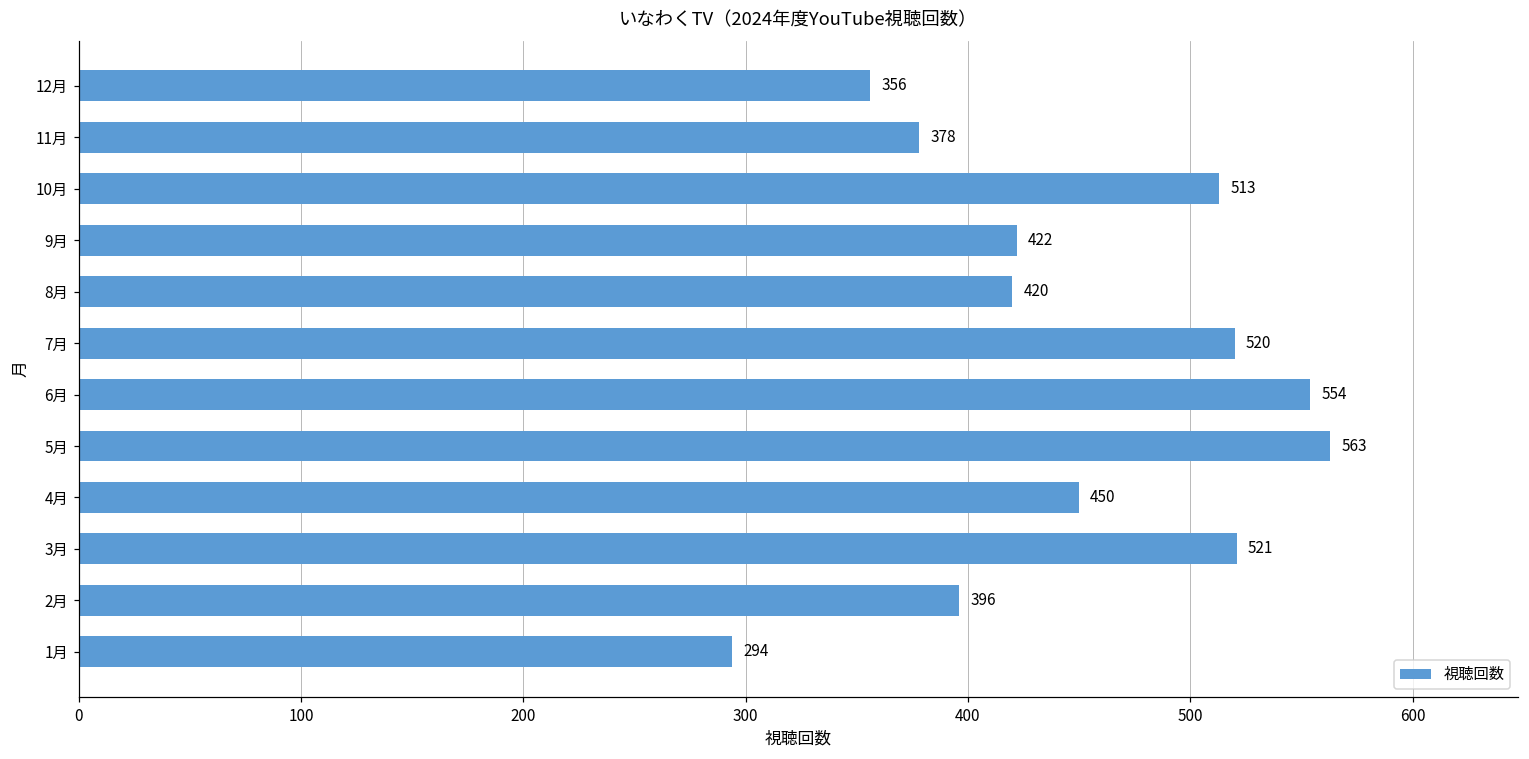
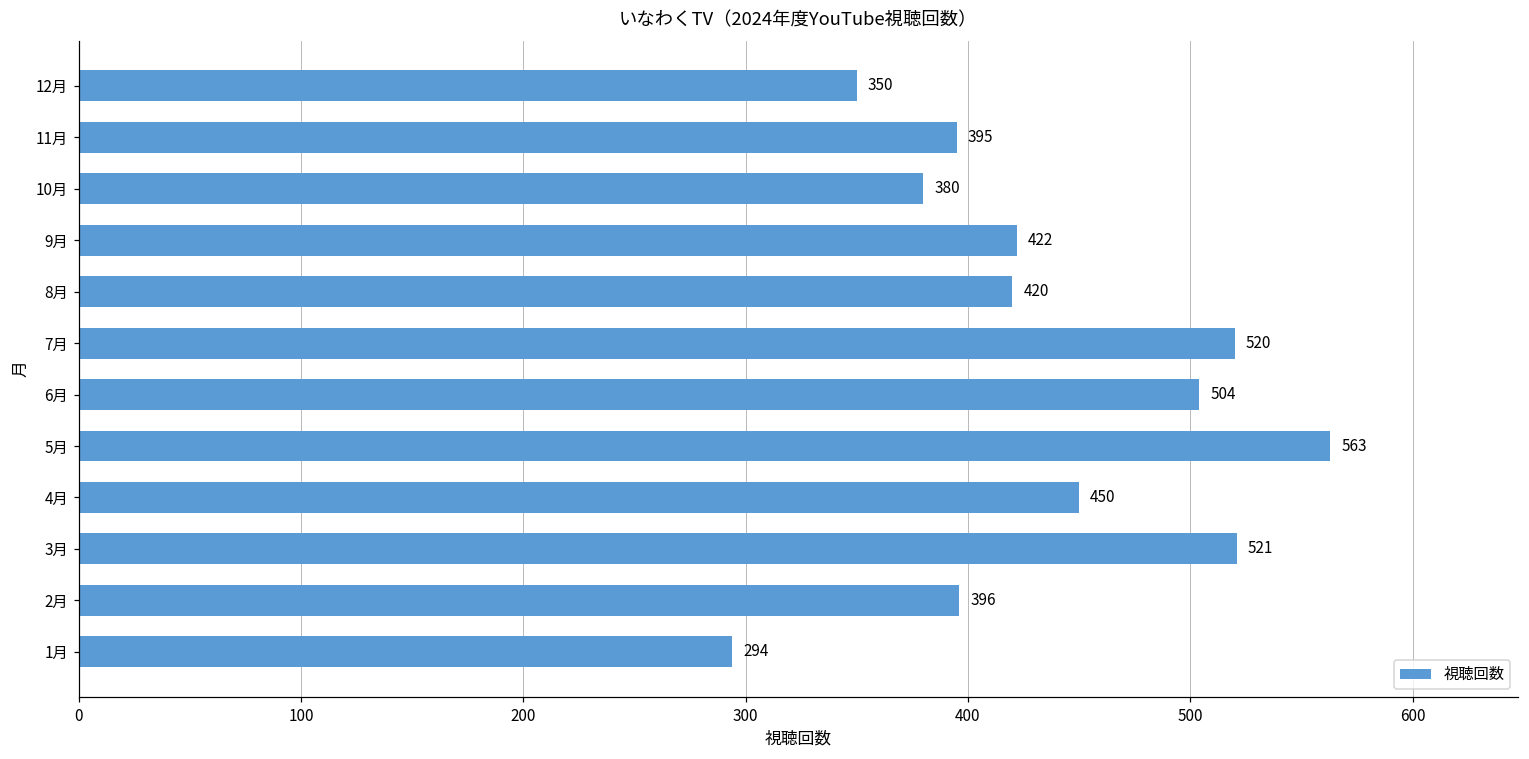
  {
-   "12月": 356,
-   "11月": 378,
-   "10月": 513,
+   "12月": 350,
+   "11月": 395,
+   "10月": 380,
    "9月": 422,
    "8月": 420,
    "7月": 520,
-   "6月": 554,
+   "6月": 504,
    "5月": 563,
    "4月": 450,
    "3月": 521,
    "2月": 396,
    "1月": 294
  }
